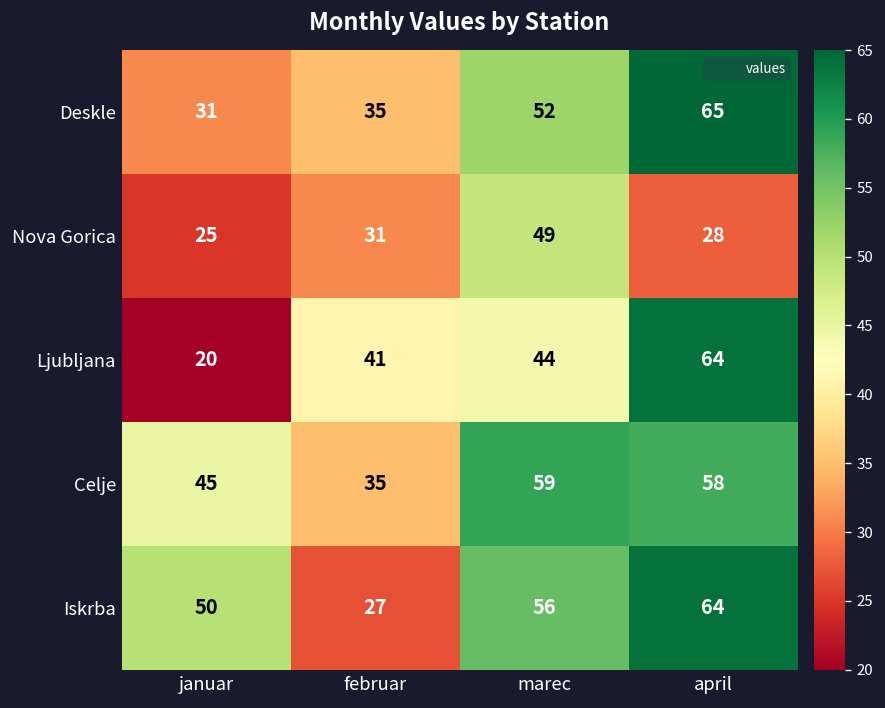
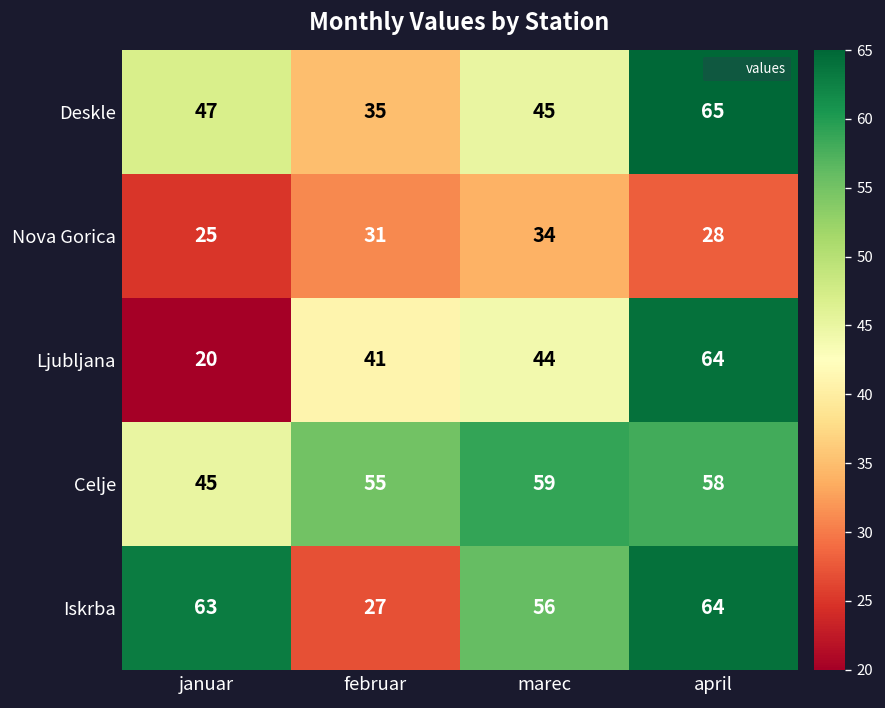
  {
    "Deskle": {
-     "januar": 31,
+     "januar": 47,
      "februar": 35,
-     "marec": 52,
+     "marec": 45,
      "april": 65
    },
    "Nova Gorica": {
      "januar": 25,
      "februar": 31,
-     "marec": 49,
+     "marec": 34,
      "april": 28
    },
    "Ljubljana": {
      "januar": 20,
      "februar": 41,
      "marec": 44,
      "april": 64
    },
    "Celje": {
      "januar": 45,
-     "februar": 35,
+     "februar": 55,
      "marec": 59,
      "april": 58
    },
    "Iskrba": {
-     "januar": 50,
+     "januar": 63,
      "februar": 27,
      "marec": 56,
      "april": 64
    }
  }
